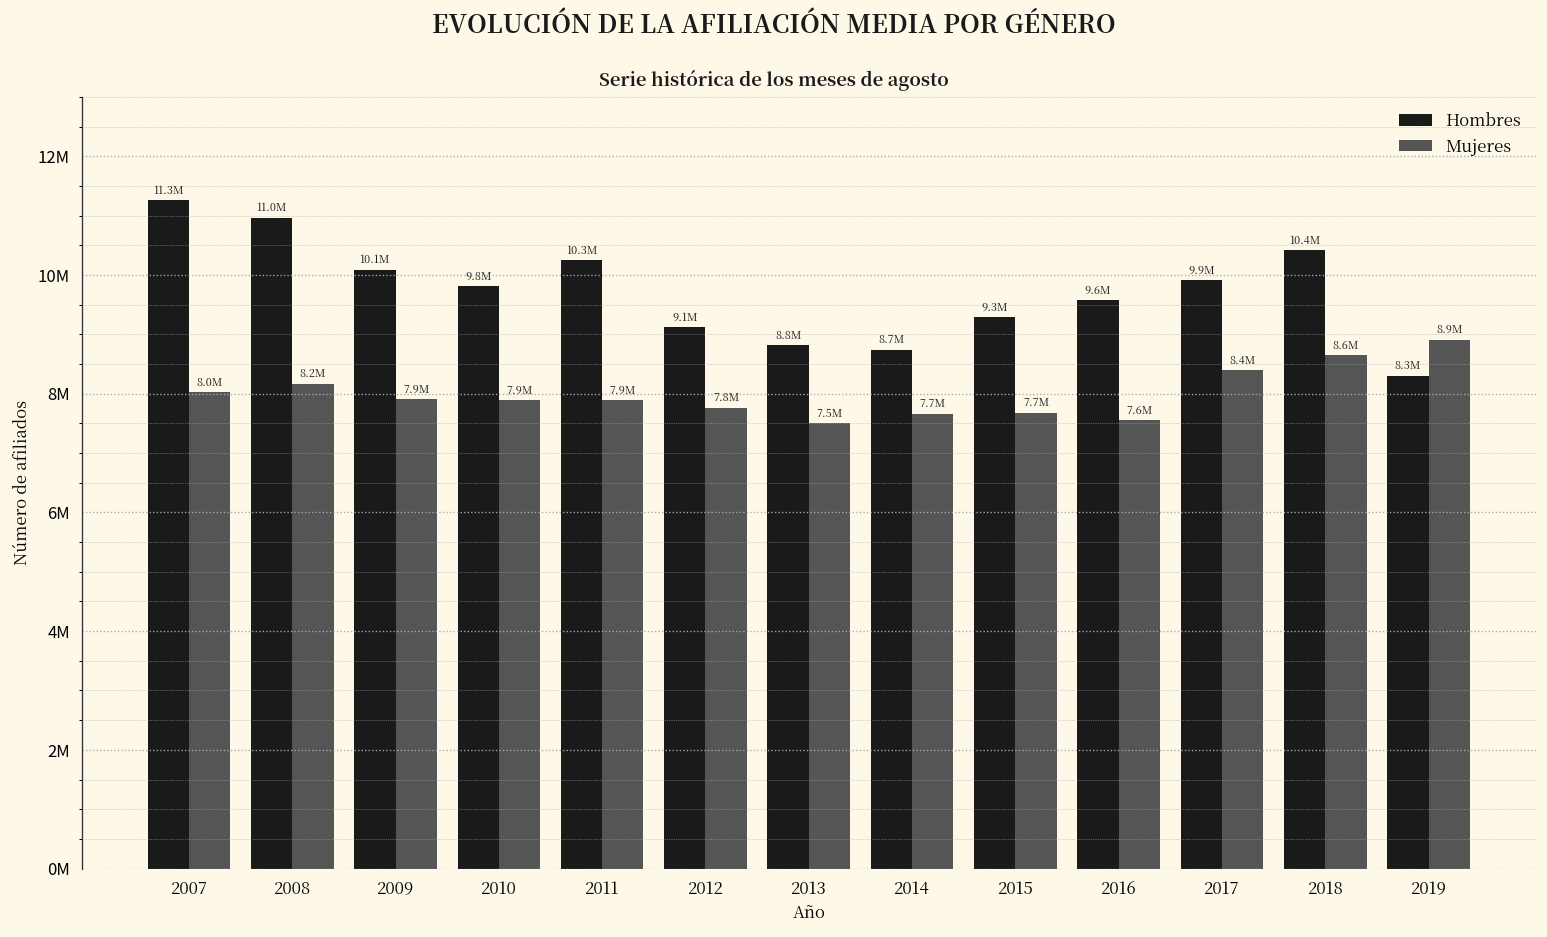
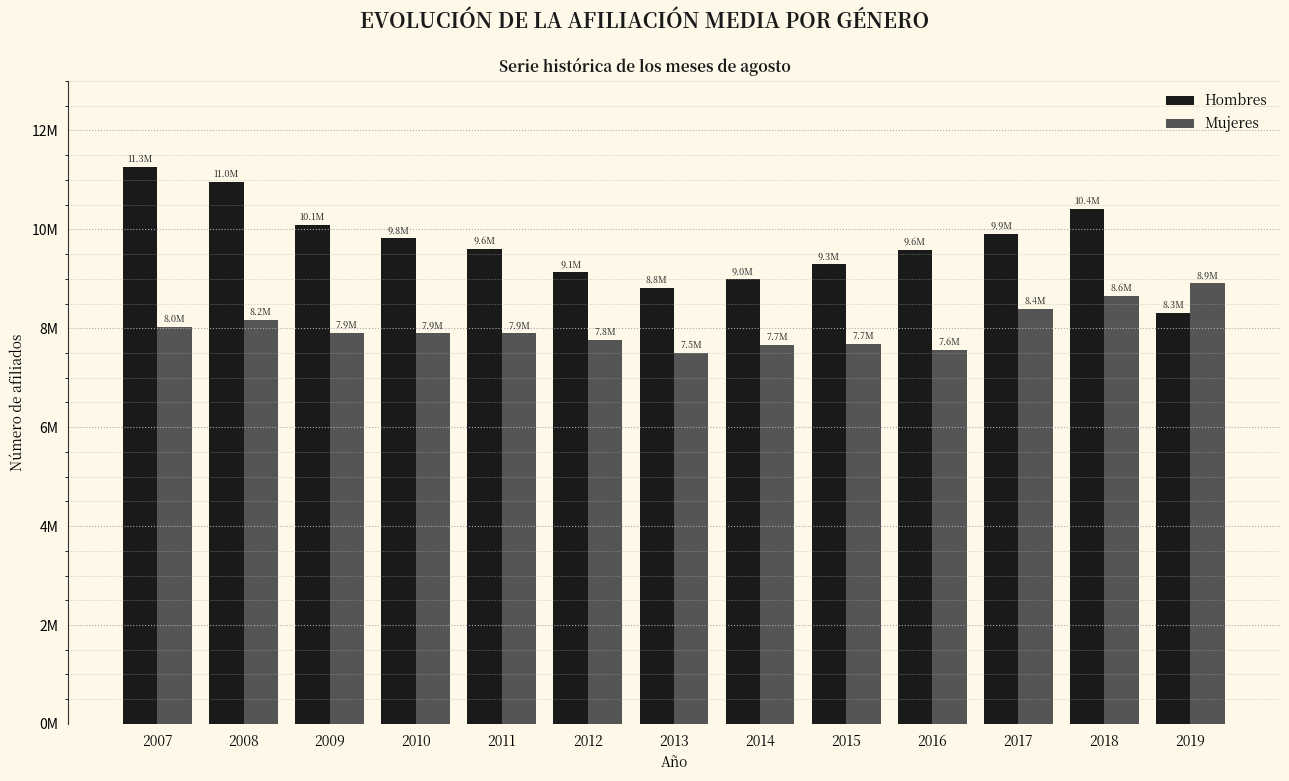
  {
    "Hombres": {
      "2007": "11.3M",
      "2008": "11.0M",
      "2009": "10.1M",
      "2010": "9.8M",
-     "2011": "10.3M",
+     "2011": "9.6M",
      "2012": "9.1M",
      "2013": "8.8M",
-     "2014": "8.7M",
+     "2014": "9.0M",
      "2015": "9.3M",
      "2016": "9.6M",
      "2017": "9.9M",
      "2018": "10.4M",
      "2019": "8.3M"
    },
    "Mujeres": {
      "2007": "8.0M",
      "2008": "8.2M",
      "2009": "7.9M",
      "2010": "7.9M",
      "2011": "7.9M",
      "2012": "7.8M",
      "2013": "7.5M",
      "2014": "7.7M",
      "2015": "7.7M",
      "2016": "7.6M",
      "2017": "8.4M",
      "2018": "8.6M",
      "2019": "8.9M"
    }
  }
